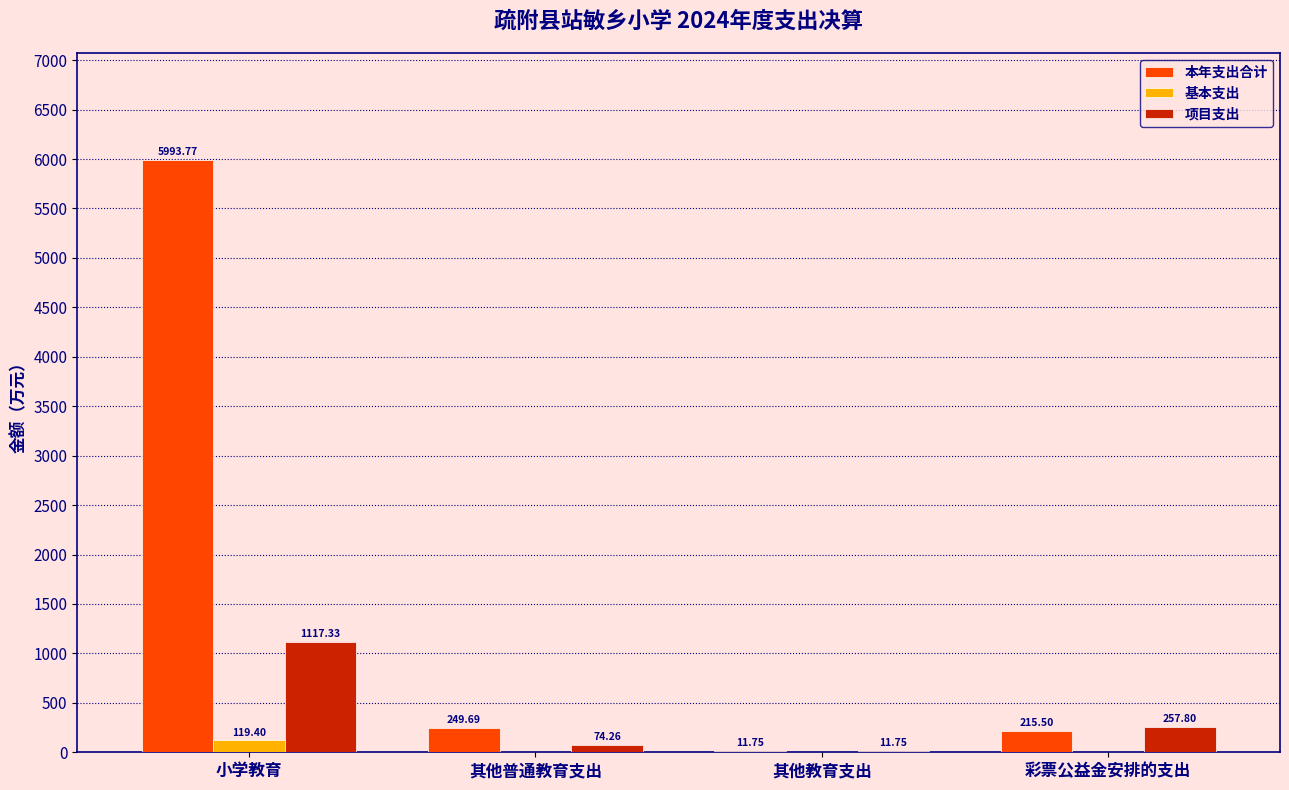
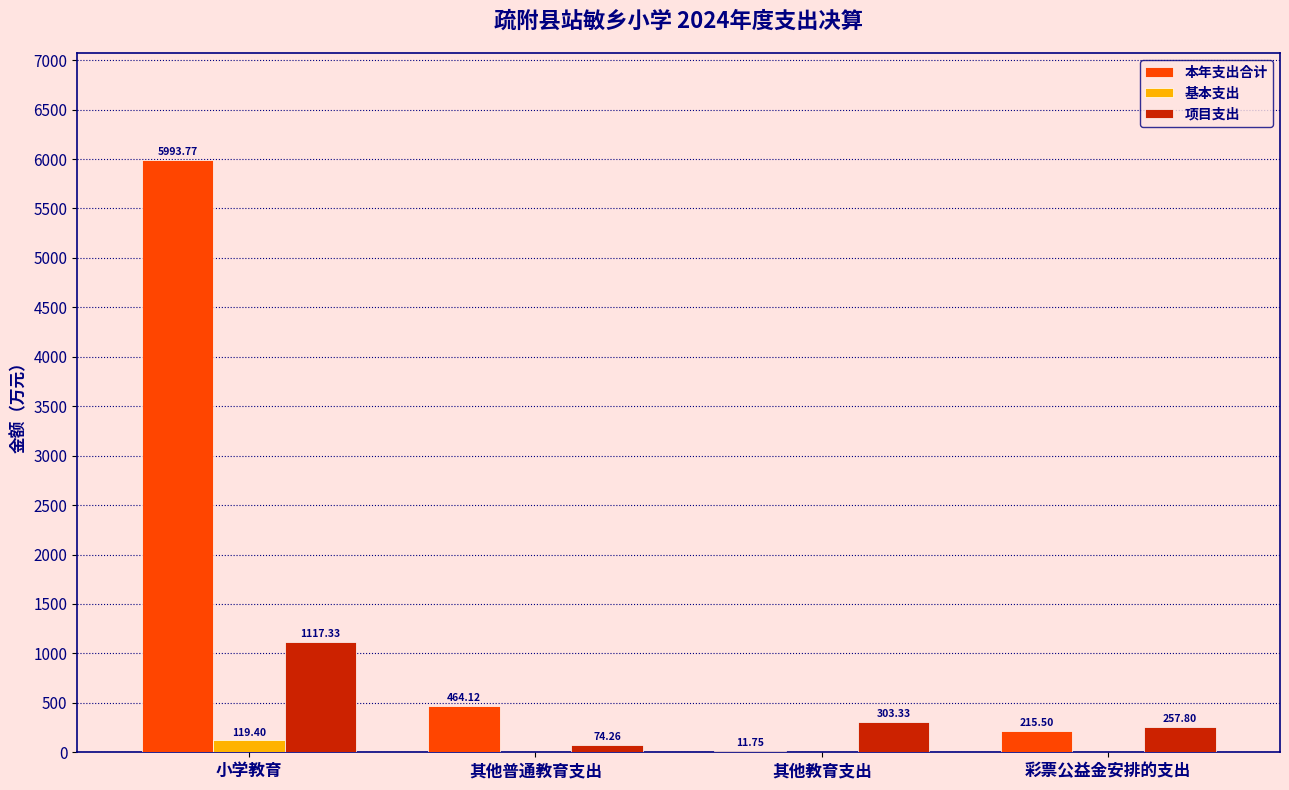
  {
    "本年支出合计": {
      "小学教育": 5993.77,
-     "其他普通教育支出": 249.69,
+     "其他普通教育支出": 464.12,
      "其他教育支出": 11.75,
      "彩票公益金安排的支出": 215.50
    },
    "基本支出": {
      "小学教育": 119.40
    },
    "项目支出": {
      "小学教育": 1117.33,
      "其他普通教育支出": 74.26,
-     "其他教育支出": 11.75,
+     "其他教育支出": 303.33,
      "彩票公益金安排的支出": 257.80
    }
  }
